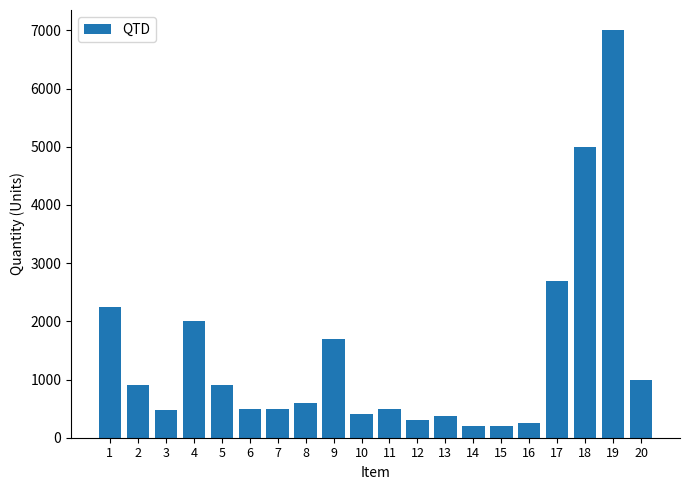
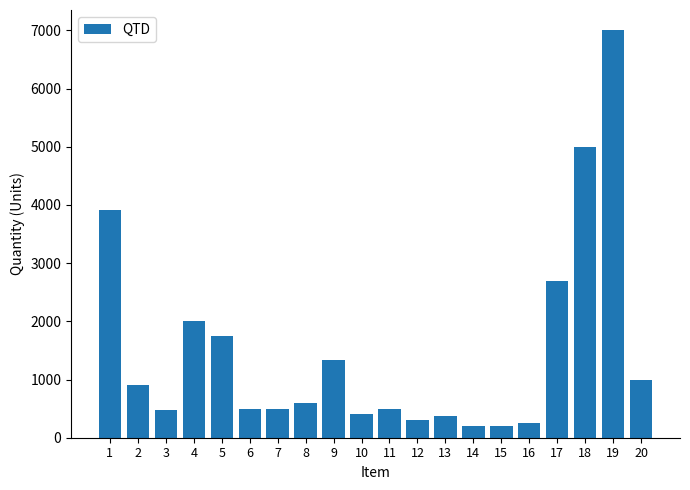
  {
-   "1": 2300,
+   "1": 3900,
    "2": 900,
    "3": 500,
    "4": 2000,
-   "5": 900,
+   "5": 1800,
    "6": 500,
    "7": 500,
    "8": 600,
-   "9": 1700,
+   "9": 1300,
    "10": 400,
    "11": 500,
    "12": 300,
    "13": 400,
    "14": 200,
    "15": 200,
    "16": 300,
    "17": 2700,
    "18": 5000,
    "19": 7000,
    "20": 1000
  }
